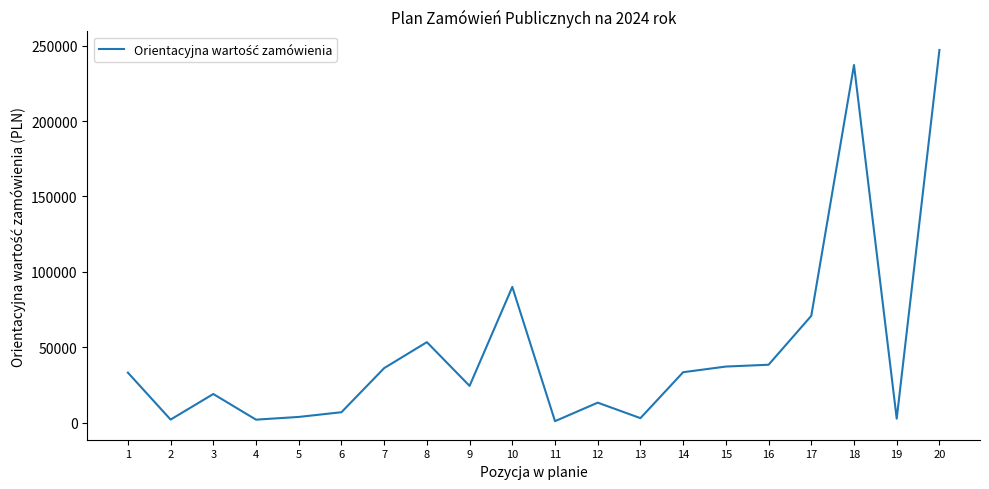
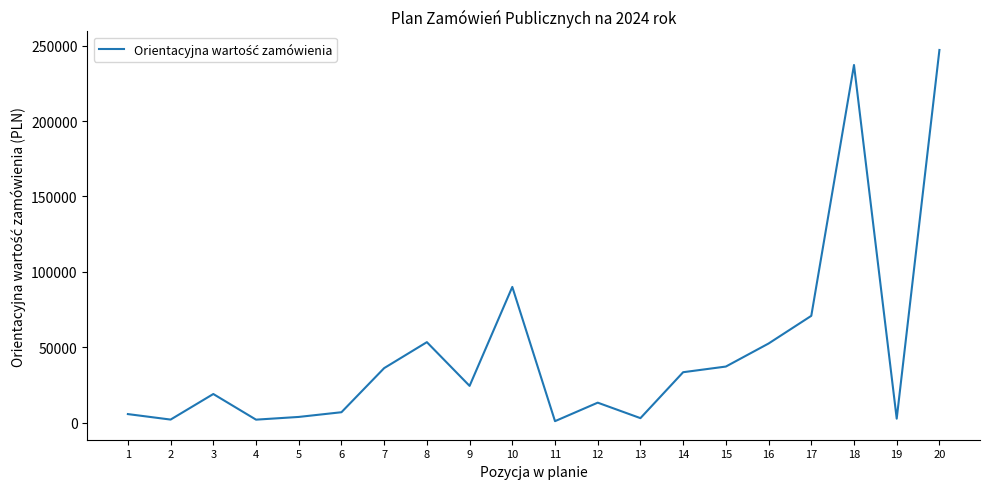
  {
-   "1": 33000,
+   "1": 6000,
    "2": 2000,
    "3": 19000,
    "4": 2000,
    "5": 4000,
    "6": 7000,
    "7": 36000,
    "8": 53000,
    "9": 24000,
    "10": 90000,
    "11": 1000,
    "12": 13000,
    "13": 3000,
    "14": 33000,
    "15": 37000,
-   "16": 38000,
+   "16": 52000,
    "17": 71000,
    "18": 237000,
    "19": 3000,
    "20": 247000
  }
